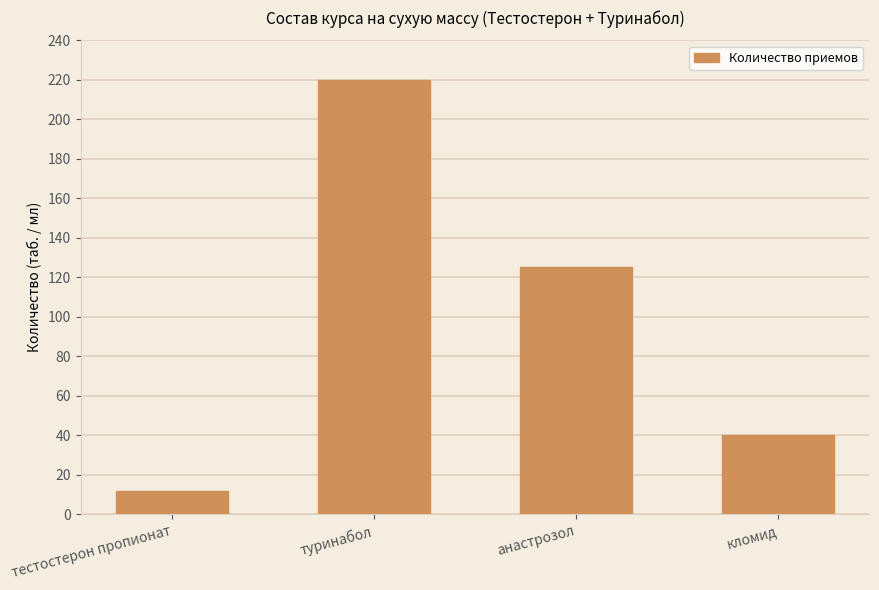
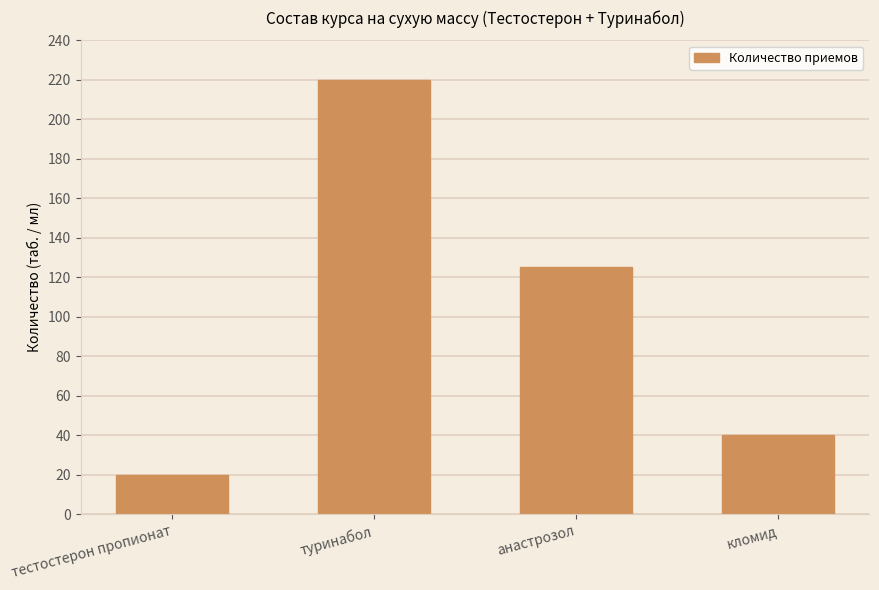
  {
-   "тестостерон пропионат": 12,
+   "тестостерон пропионат": 20,
    "туринабол": 220,
    "анастрозол": 125,
    "кломид": 40
  }
